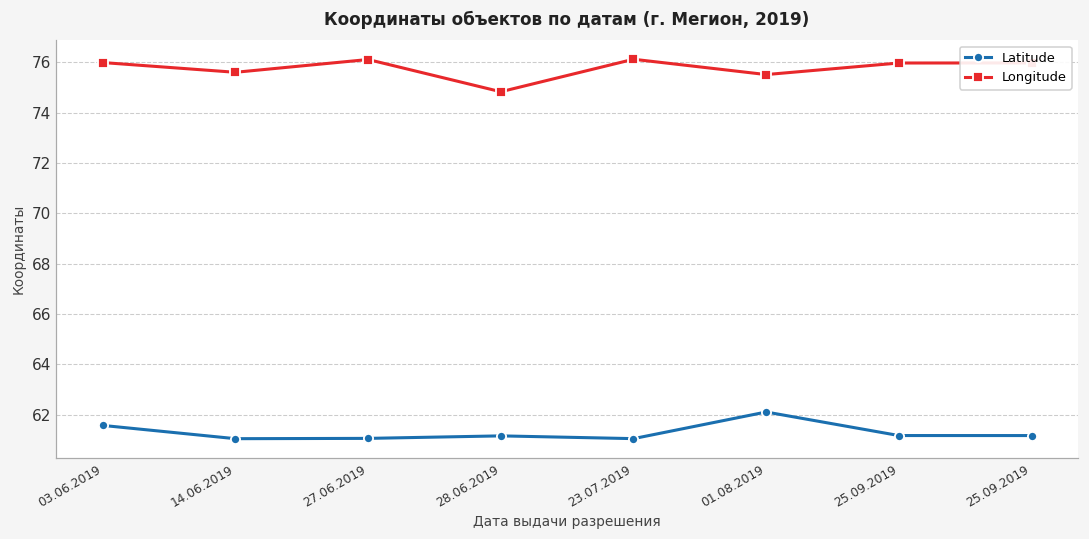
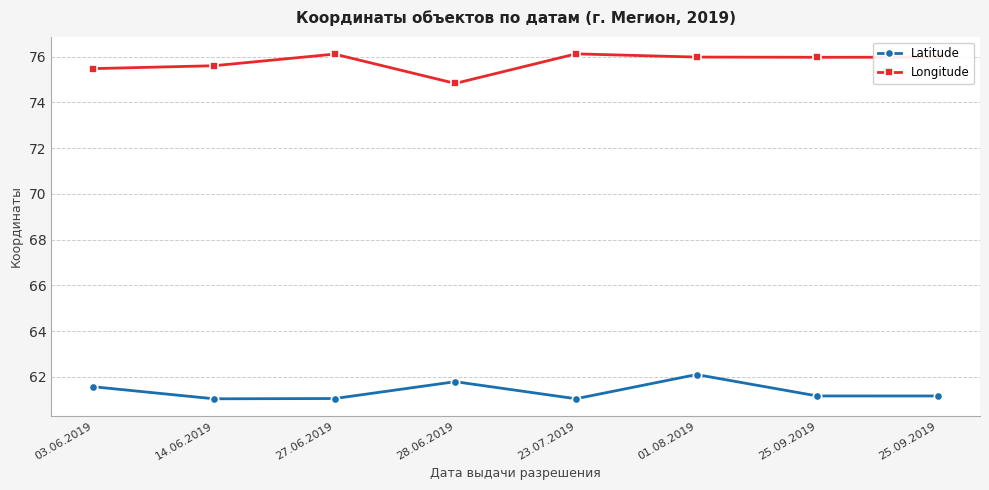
  {
    "Latitude": {
      "03.06.2019": 61.6,
      "14.06.2019": 61.0,
      "27.06.2019": 61.1,
-     "28.06.2019": 61.2,
+     "28.06.2019": 61.8,
      "23.07.2019": 61.0,
      "01.08.2019": 62.1
    },
    "Longitude": {
-     "03.06.2019": 76.0,
+     "03.06.2019": 75.5,
      "14.06.2019": 75.6,
      "27.06.2019": 76.1,
      "28.06.2019": 74.8,
      "23.07.2019": 76.1,
-     "01.08.2019": 75.5
+     "01.08.2019": 76.0
    }
  }
